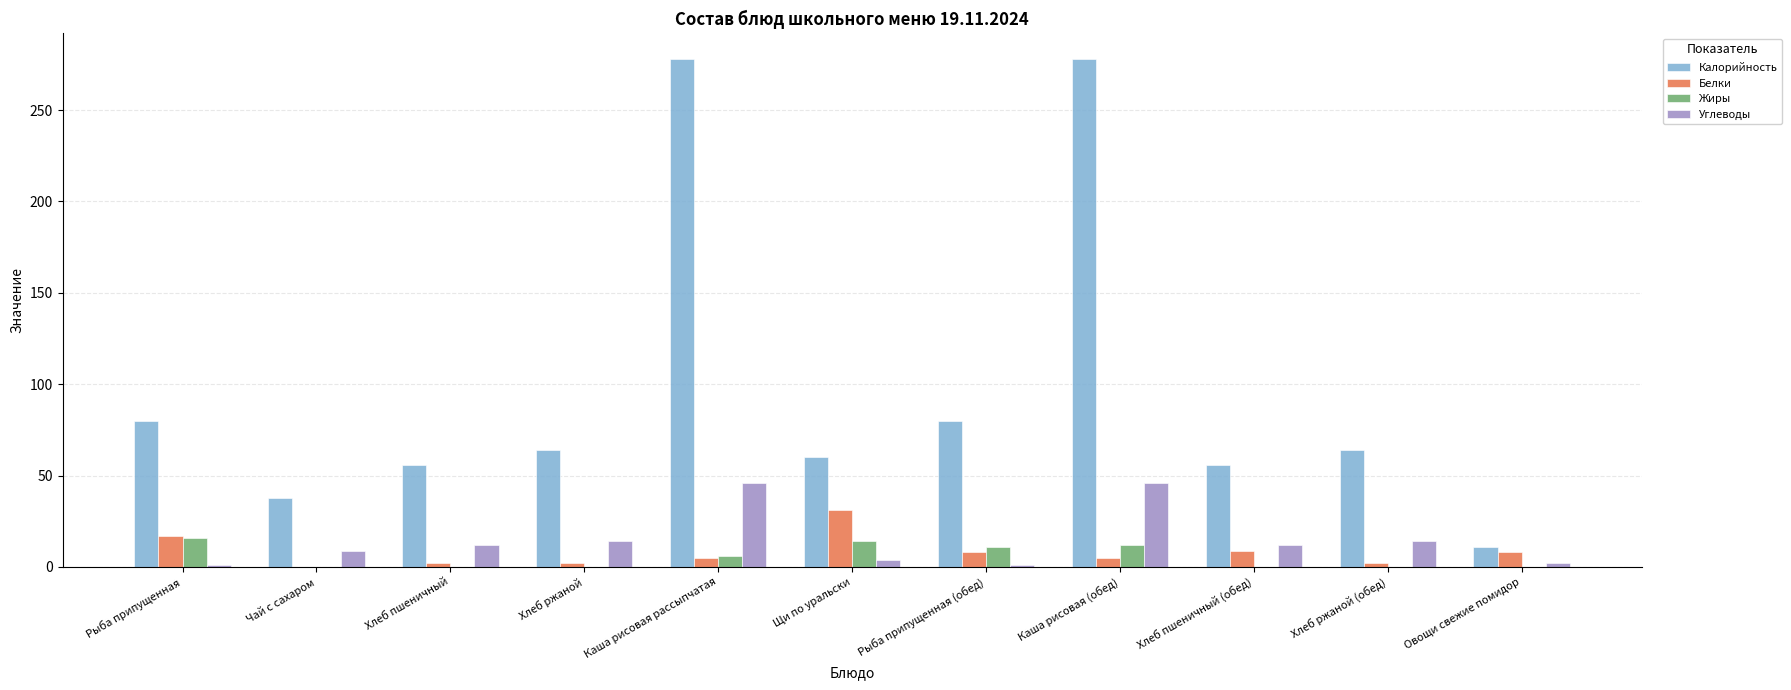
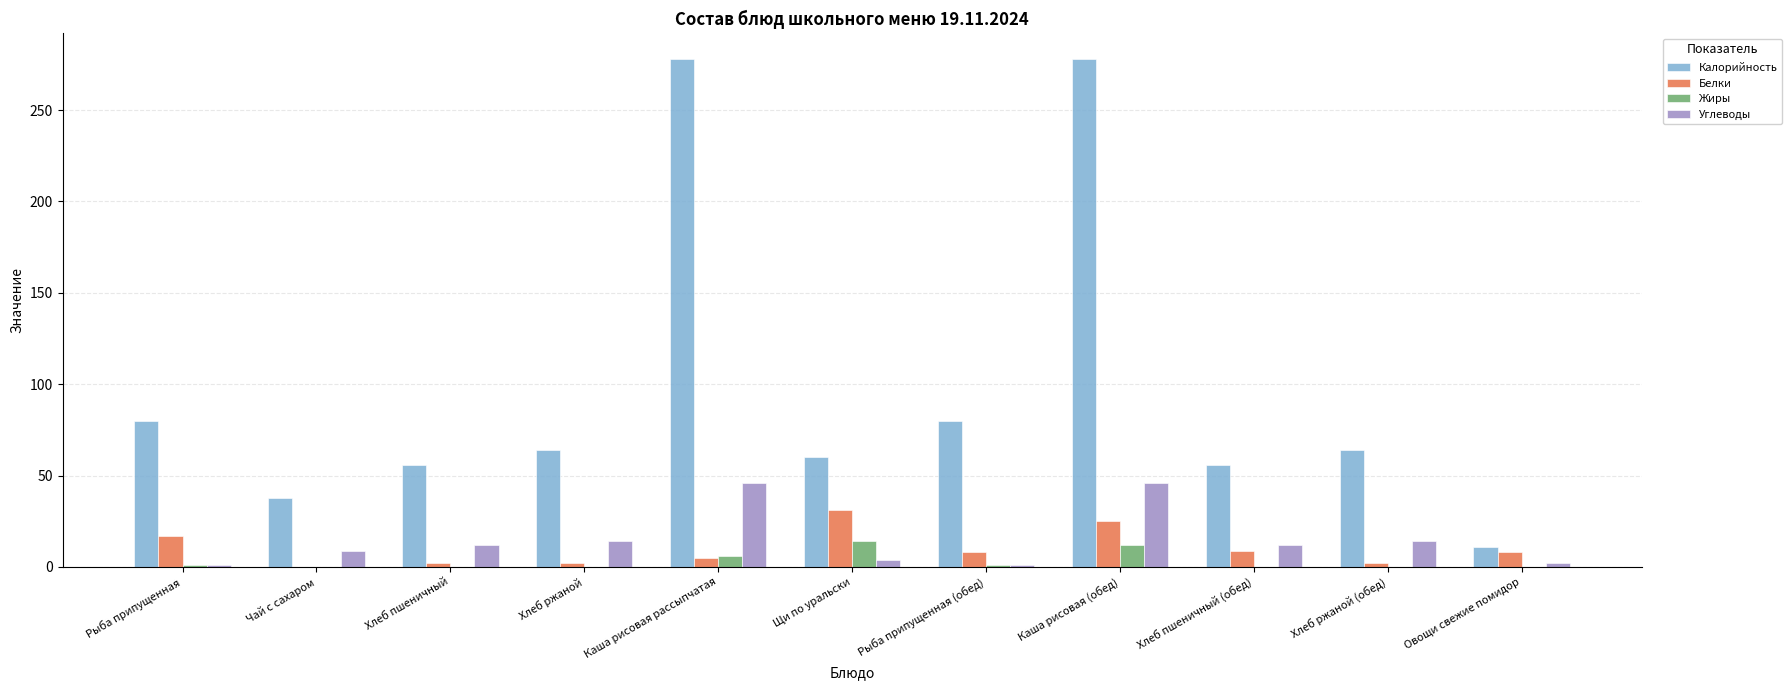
  {
    "Белки": {
      "Рыба припущенная": 17,
      "Чай с сахаром": 0,
      "Хлеб пшеничный": 2,
      "Хлеб ржаной": 2,
      "Каша рисовая рассыпчатая": 5,
      "Щи по уральски": 31,
      "Рыба припущенная (обед)": 8,
-     "Каша рисовая (обед)": 5,
+     "Каша рисовая (обед)": 25,
      "Хлеб пшеничный (обед)": 9,
      "Хлеб ржаной (обед)": 2,
      "Овощи свежие помидор": 8
    },
    "Жиры": {
-     "Рыба припущенная": 16,
+     "Рыба припущенная": 1,
      "Чай с сахаром": 0,
      "Хлеб пшеничный": 0,
      "Хлеб ржаной": 0,
      "Каша рисовая рассыпчатая": 6,
      "Щи по уральски": 14,
-     "Рыба припущенная (обед)": 11,
+     "Рыба припущенная (обед)": 1,
      "Каша рисовая (обед)": 12,
      "Хлеб пшеничный (обед)": 0,
      "Хлеб ржаной (обед)": 0,
      "Овощи свежие помидор": 0
    }
  }
